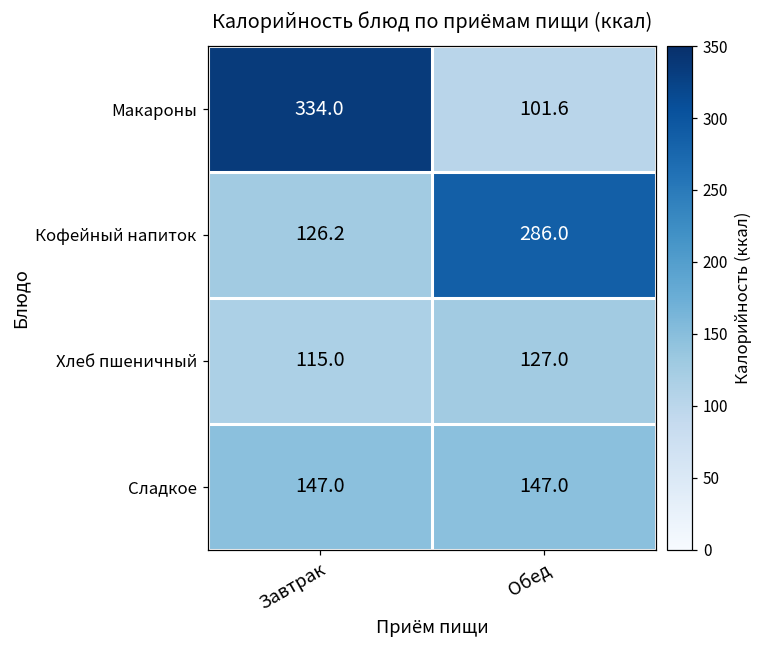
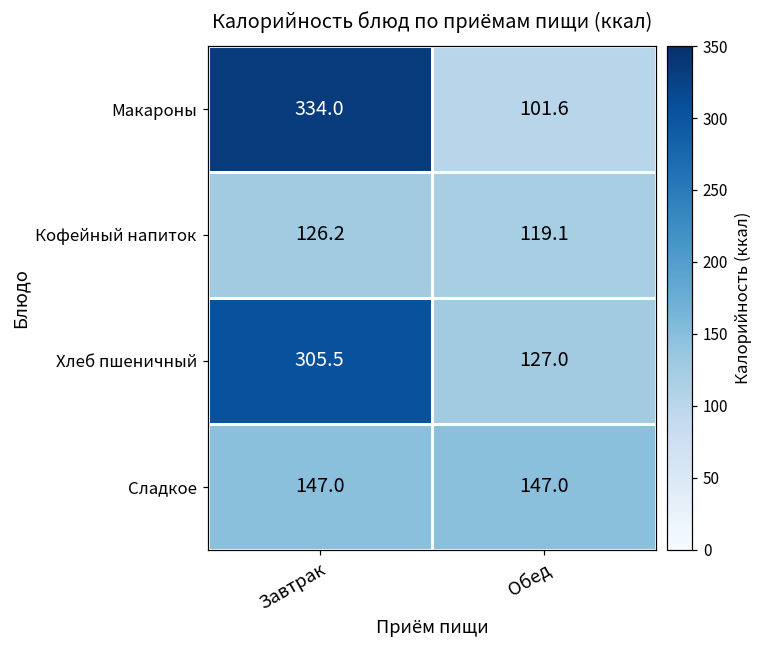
  {
    "Макароны": {
      "Завтрак": 334.0,
      "Обед": 101.6
    },
    "Кофейный напиток": {
      "Завтрак": 126.2,
-     "Обед": 286.0
+     "Обед": 119.1
    },
    "Хлеб пшеничный": {
-     "Завтрак": 115.0,
+     "Завтрак": 305.5,
      "Обед": 127.0
    },
    "Сладкое": {
      "Завтрак": 147.0,
      "Обед": 147.0
    }
  }
